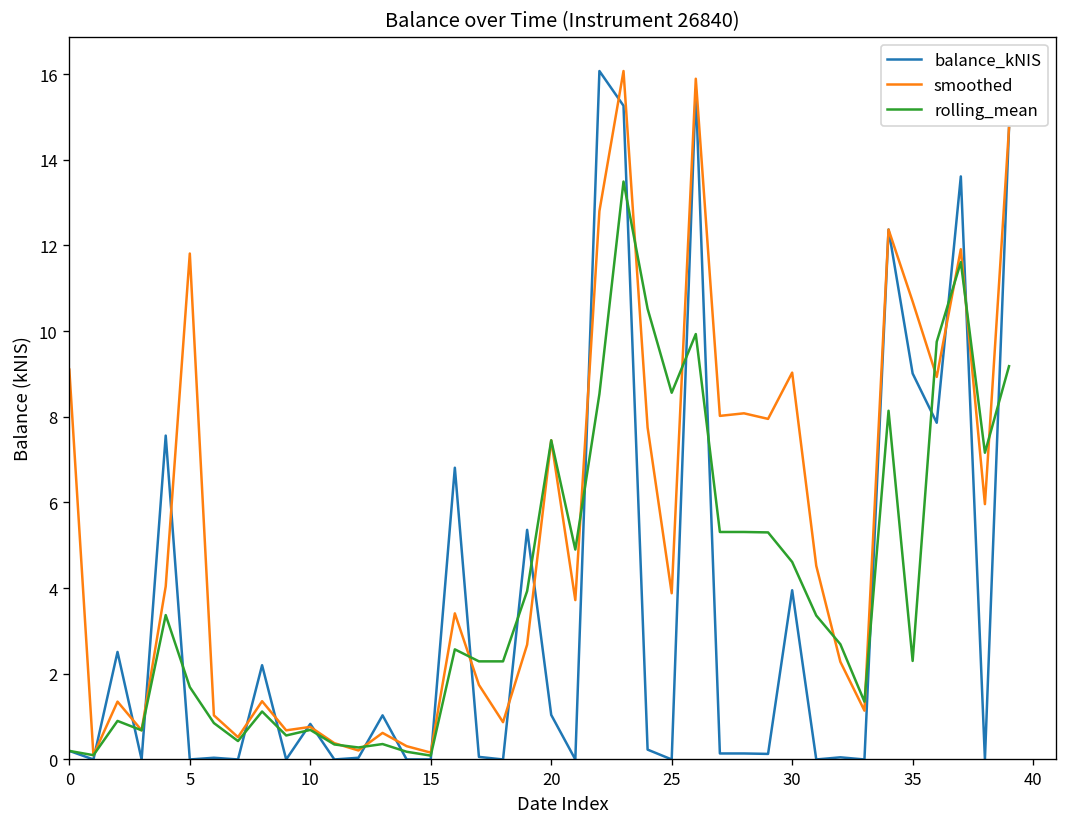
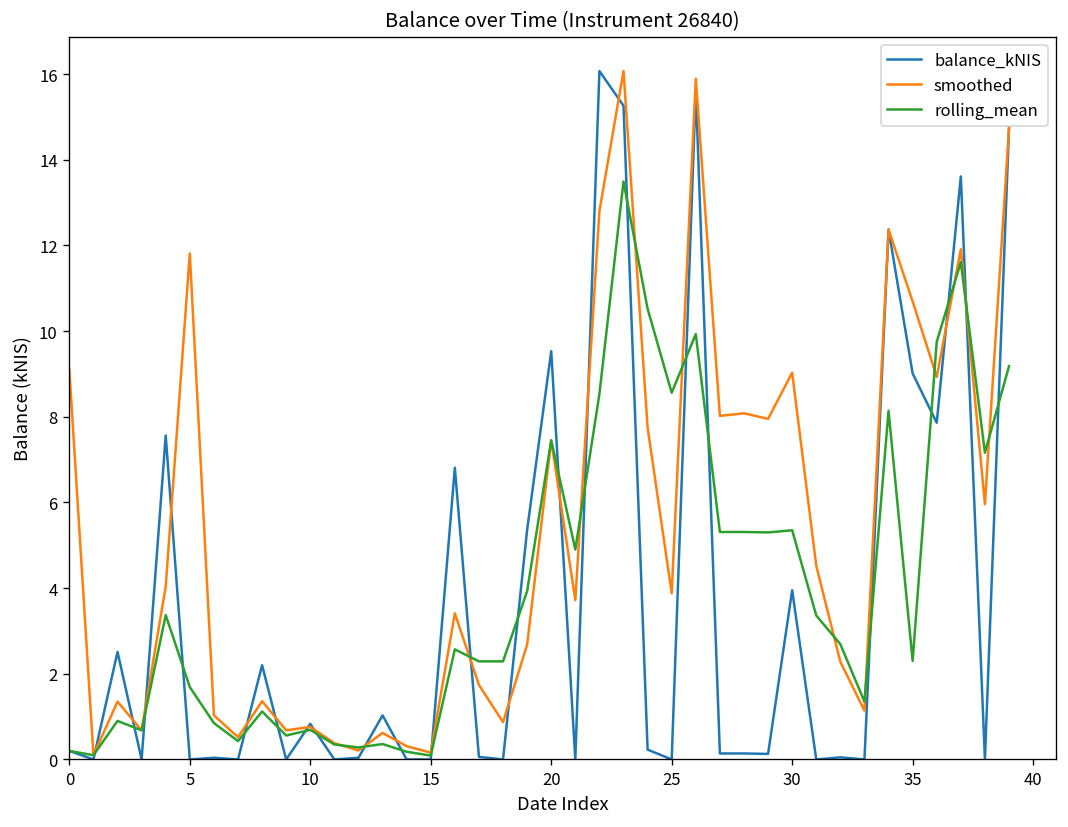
  {
    "balance_kNIS": {
      "5": 0.0,
      "15": 0.0,
-     "20": 1.0,
+     "20": 9.5,
      "25": 0.0,
      "30": 4.0,
      "35": 9.0
    },
    "smoothed": {
      "0": 9.1,
      "5": 11.8,
      "25": 3.9,
      "30": 9.0,
      "35": 10.7
    },
    "rolling_mean": {
      "5": 1.7,
      "25": 8.6,
-     "30": 4.6,
+     "30": 5.4,
      "35": 2.3
    }
  }
